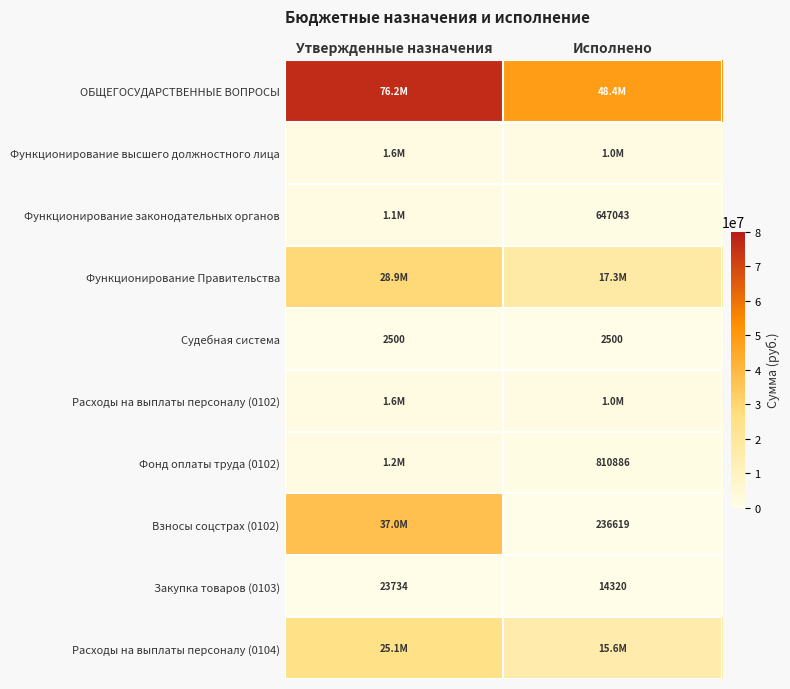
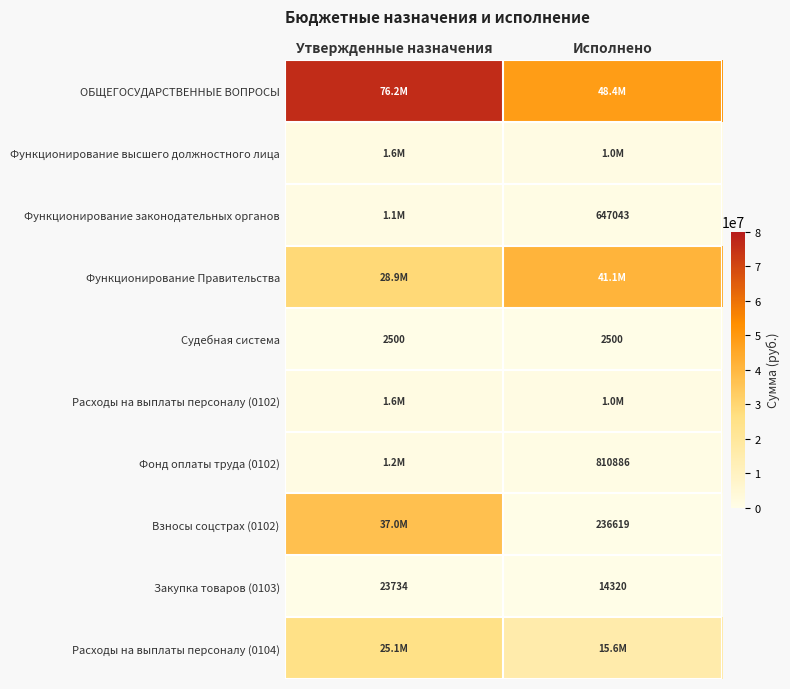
  {
    "ОБЩЕГОСУДАРСТВЕННЫЕ ВОПРОСЫ": {
      "Утвержденные назначения": "76.2M",
      "Исполнено": "48.4M"
    },
    "Функционирование высшего должностного лица": {
      "Утвержденные назначения": "1.6M",
      "Исполнено": "1.0M"
    },
    "Функционирование законодательных органов": {
      "Утвержденные назначения": "1.1M",
      "Исполнено": "647043"
    },
    "Функционирование Правительства": {
      "Утвержденные назначения": "28.9M",
-     "Исполнено": "17.3M"
+     "Исполнено": "41.1M"
    },
    "Судебная система": {
      "Утвержденные назначения": "2500",
      "Исполнено": "2500"
    },
    "Расходы на выплаты персоналу (0102)": {
      "Утвержденные назначения": "1.6M",
      "Исполнено": "1.0M"
    },
    "Фонд оплаты труда (0102)": {
      "Утвержденные назначения": "1.2M",
      "Исполнено": "810886"
    },
    "Взносы соцстрах (0102)": {
      "Утвержденные назначения": "37.0M",
      "Исполнено": "236619"
    },
    "Закупка товаров (0103)": {
      "Утвержденные назначения": "23734",
      "Исполнено": "14320"
    },
    "Расходы на выплаты персоналу (0104)": {
      "Утвержденные назначения": "25.1M",
      "Исполнено": "15.6M"
    }
  }
